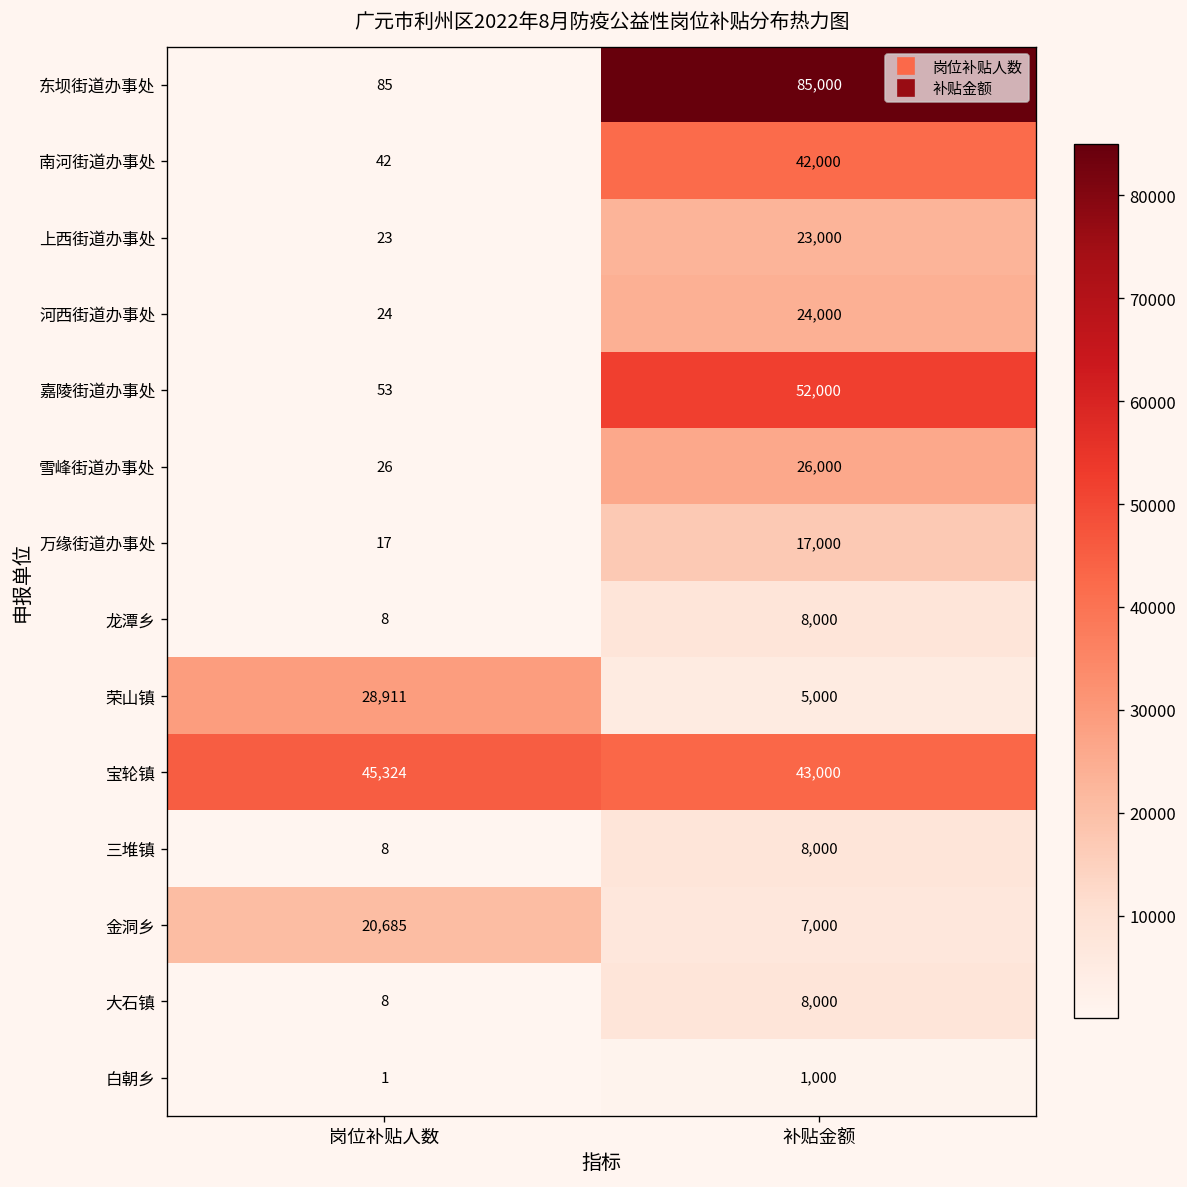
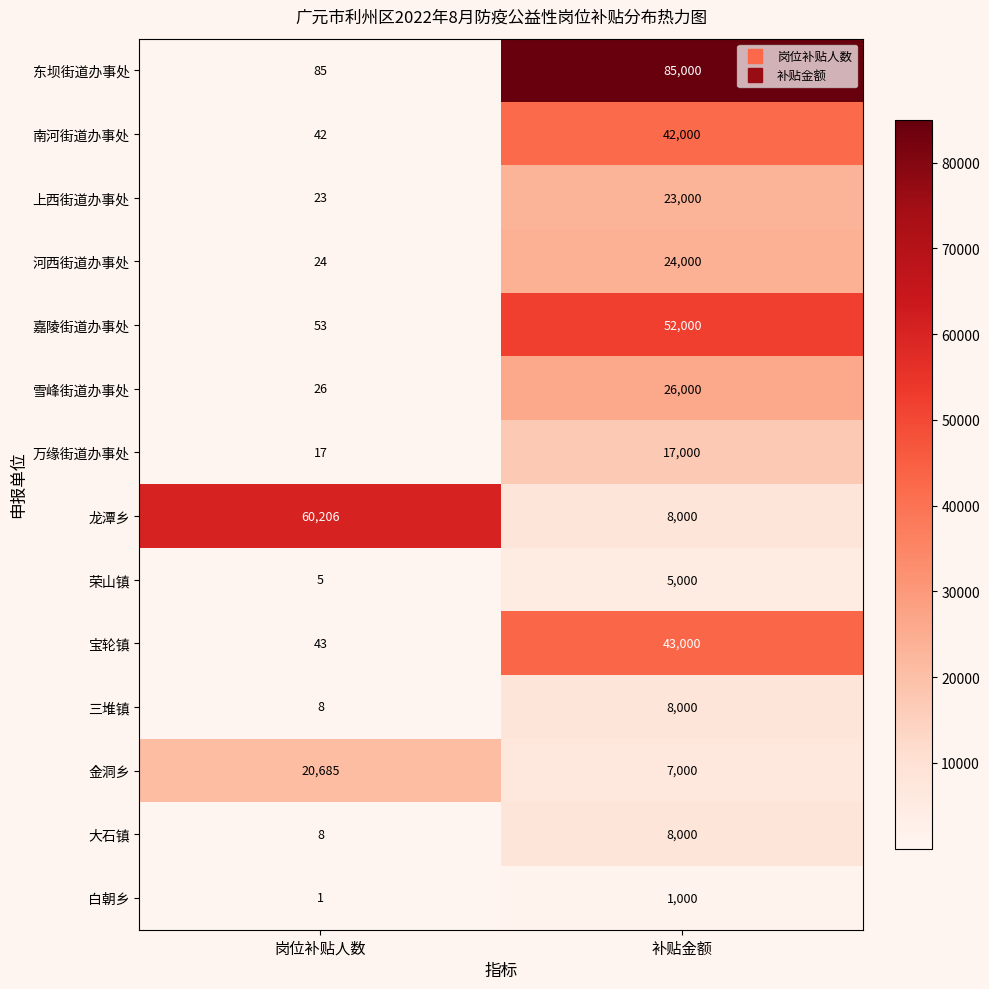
  {
    "东坝街道办事处": {
      "岗位补贴人数": "85",
      "补贴金额": "85,000"
    },
    "南河街道办事处": {
      "岗位补贴人数": "42",
      "补贴金额": "42,000"
    },
    "上西街道办事处": {
      "岗位补贴人数": "23",
      "补贴金额": "23,000"
    },
    "河西街道办事处": {
      "岗位补贴人数": "24",
      "补贴金额": "24,000"
    },
    "嘉陵街道办事处": {
      "岗位补贴人数": "53",
      "补贴金额": "52,000"
    },
    "雪峰街道办事处": {
      "岗位补贴人数": "26",
      "补贴金额": "26,000"
    },
    "万缘街道办事处": {
      "岗位补贴人数": "17",
      "补贴金额": "17,000"
    },
    "龙潭乡": {
-     "岗位补贴人数": "8",
+     "岗位补贴人数": "60,206",
      "补贴金额": "8,000"
    },
    "荣山镇": {
-     "岗位补贴人数": "28,911",
+     "岗位补贴人数": "5",
      "补贴金额": "5,000"
    },
    "宝轮镇": {
-     "岗位补贴人数": "45,324",
+     "岗位补贴人数": "43",
      "补贴金额": "43,000"
    },
    "三堆镇": {
      "岗位补贴人数": "8",
      "补贴金额": "8,000"
    },
    "金洞乡": {
      "岗位补贴人数": "20,685",
      "补贴金额": "7,000"
    },
    "大石镇": {
      "岗位补贴人数": "8",
      "补贴金额": "8,000"
    },
    "白朝乡": {
      "岗位补贴人数": "1",
      "补贴金额": "1,000"
    }
  }
